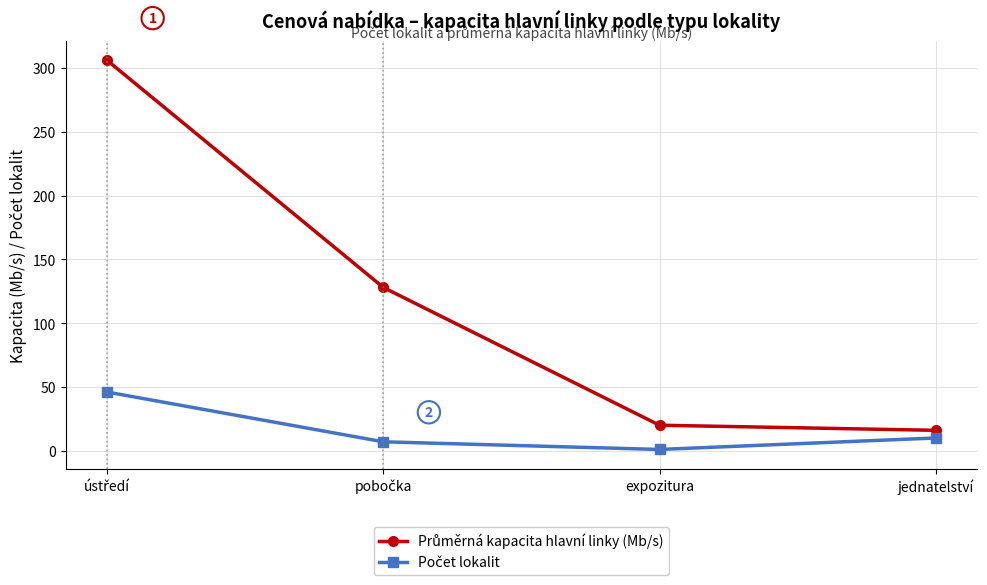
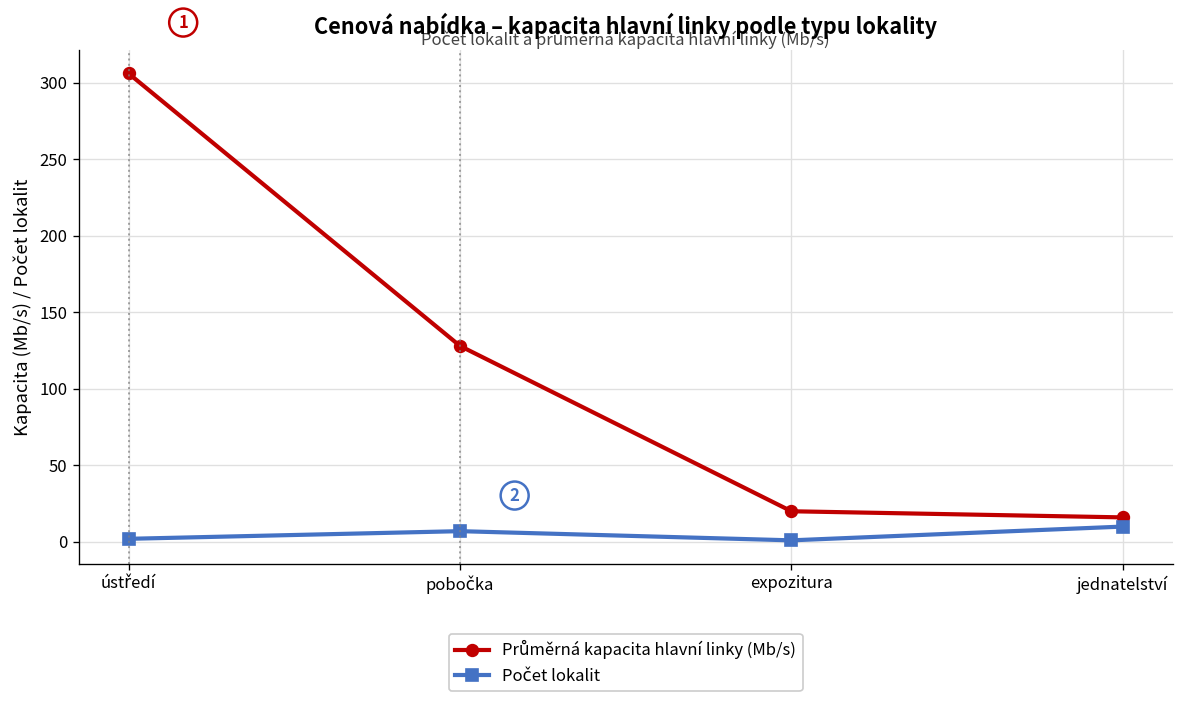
  {
    "Průměrná kapacita hlavní linky (Mb/s)": {
      "ústředí": 306,
      "pobočka": 128,
      "expozitura": 20,
      "jednatelství": 16
    },
    "Počet lokalit": {
-     "ústředí": 46,
+     "ústředí": 2,
      "pobočka": 7,
      "expozitura": 1,
      "jednatelství": 10
    }
  }
